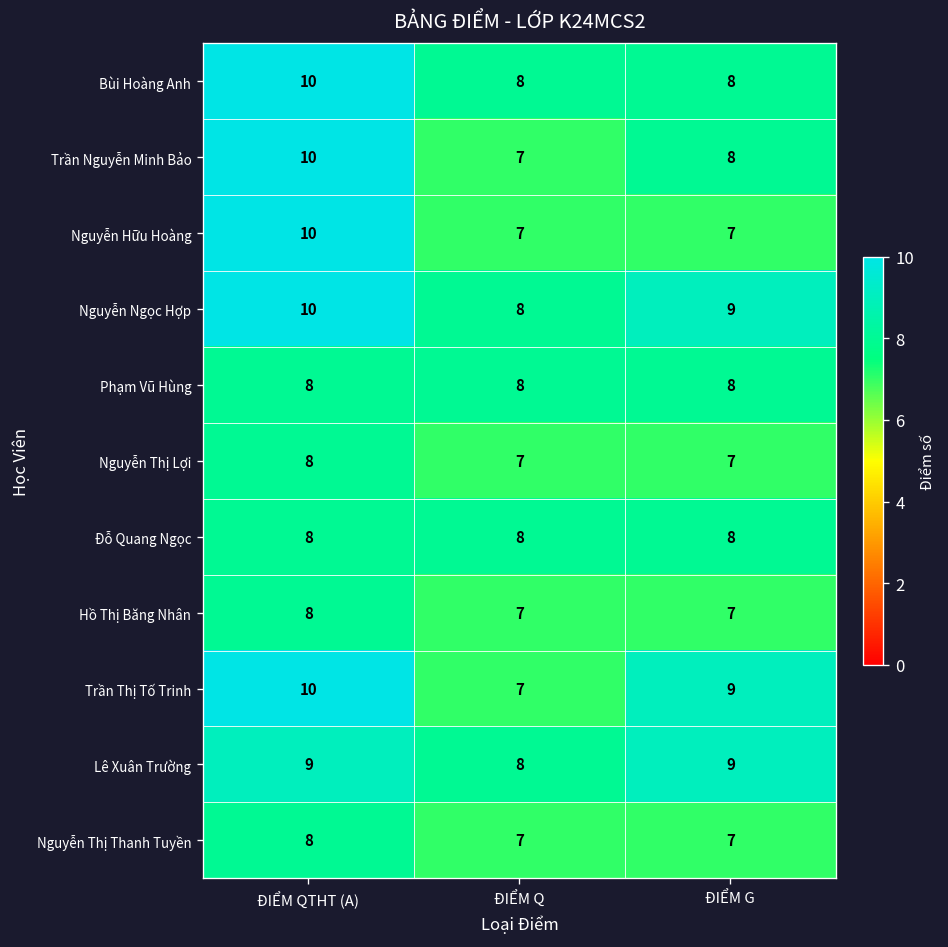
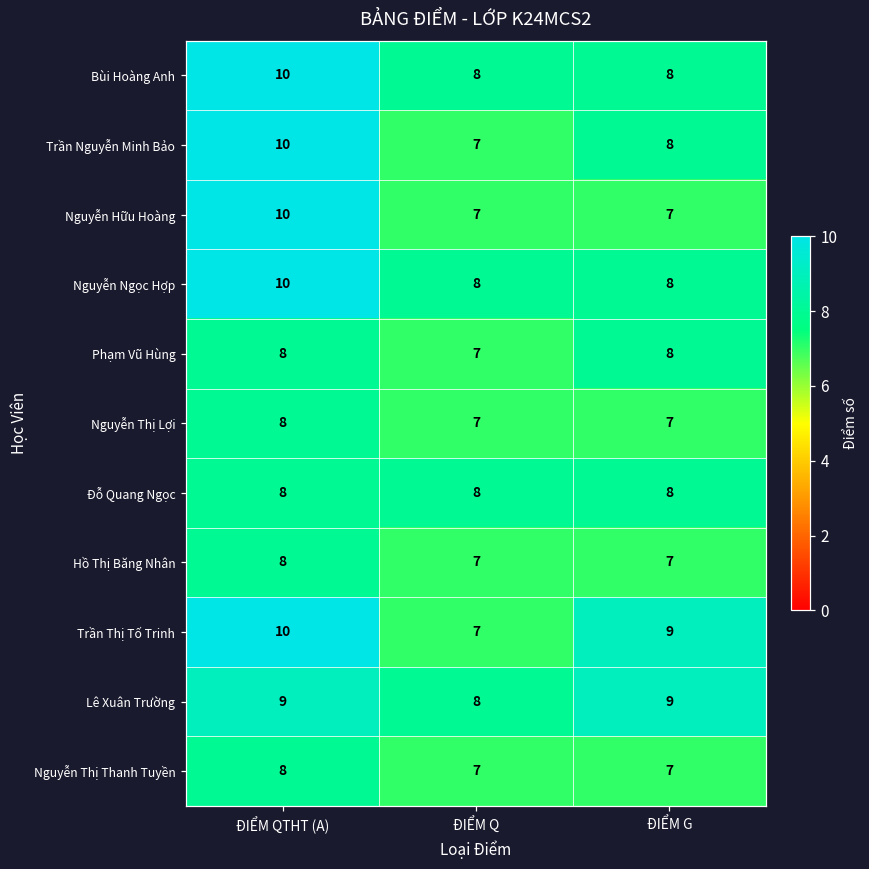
  {
    "Bùi Hoàng Anh": {
      "ĐIỂM QTHT (A)": 10,
      "ĐIỂM Q": 8,
      "ĐIỂM G": 8
    },
    "Trần Nguyễn Minh Bảo": {
      "ĐIỂM QTHT (A)": 10,
      "ĐIỂM Q": 7,
      "ĐIỂM G": 8
    },
    "Nguyễn Hữu Hoàng": {
      "ĐIỂM QTHT (A)": 10,
      "ĐIỂM Q": 7,
      "ĐIỂM G": 7
    },
    "Nguyễn Ngọc Hợp": {
      "ĐIỂM QTHT (A)": 10,
      "ĐIỂM Q": 8,
-     "ĐIỂM G": 9
+     "ĐIỂM G": 8
    },
    "Phạm Vũ Hùng": {
      "ĐIỂM QTHT (A)": 8,
-     "ĐIỂM Q": 8,
+     "ĐIỂM Q": 7,
      "ĐIỂM G": 8
    },
    "Nguyễn Thị Lợi": {
      "ĐIỂM QTHT (A)": 8,
      "ĐIỂM Q": 7,
      "ĐIỂM G": 7
    },
    "Đỗ Quang Ngọc": {
      "ĐIỂM QTHT (A)": 8,
      "ĐIỂM Q": 8,
      "ĐIỂM G": 8
    },
    "Hồ Thị Băng Nhân": {
      "ĐIỂM QTHT (A)": 8,
      "ĐIỂM Q": 7,
      "ĐIỂM G": 7
    },
    "Trần Thị Tố Trinh": {
      "ĐIỂM QTHT (A)": 10,
      "ĐIỂM Q": 7,
      "ĐIỂM G": 9
    },
    "Lê Xuân Trường": {
      "ĐIỂM QTHT (A)": 9,
      "ĐIỂM Q": 8,
      "ĐIỂM G": 9
    },
    "Nguyễn Thị Thanh Tuyền": {
      "ĐIỂM QTHT (A)": 8,
      "ĐIỂM Q": 7,
      "ĐIỂM G": 7
    }
  }
